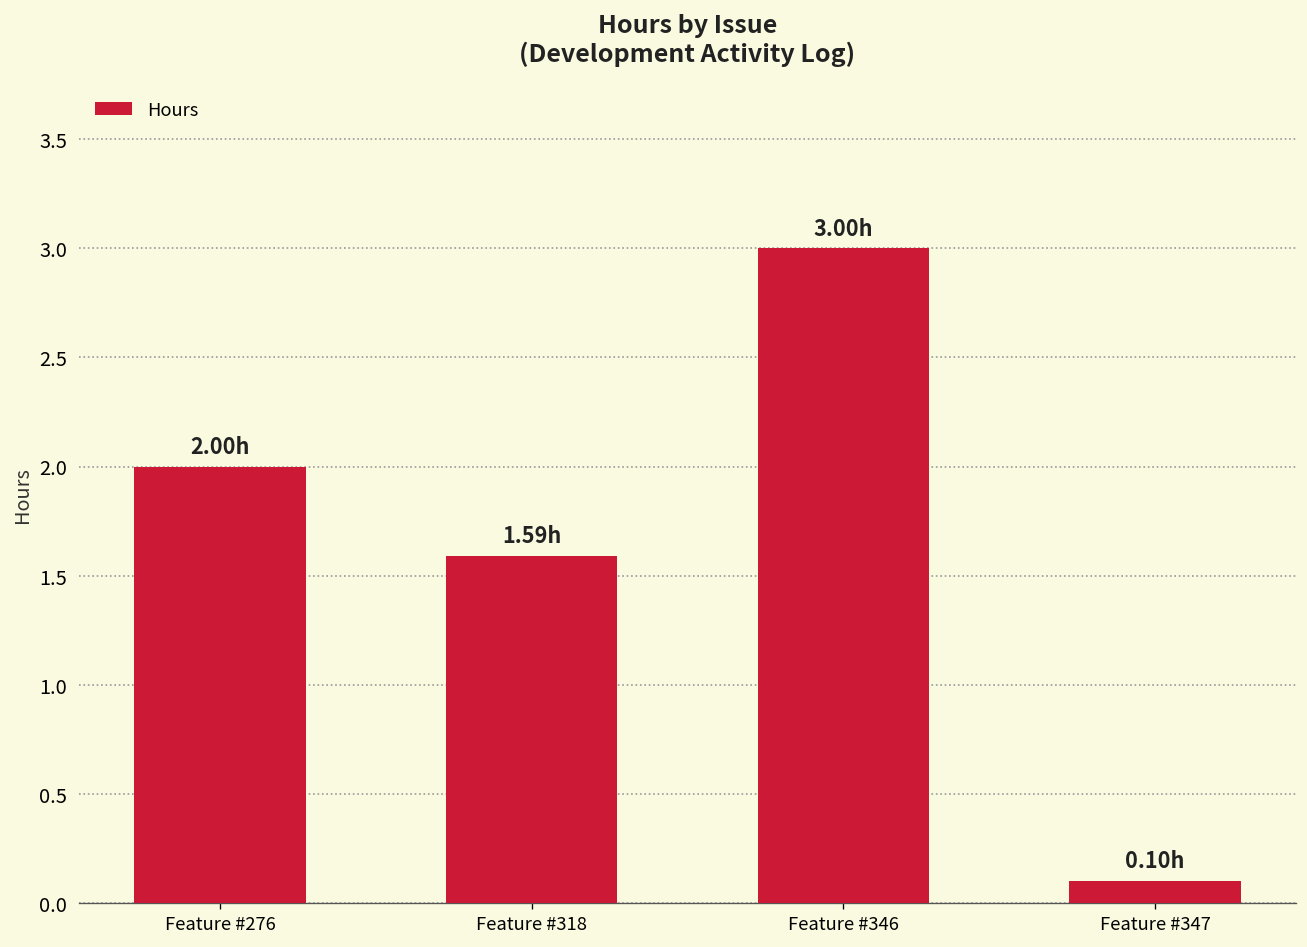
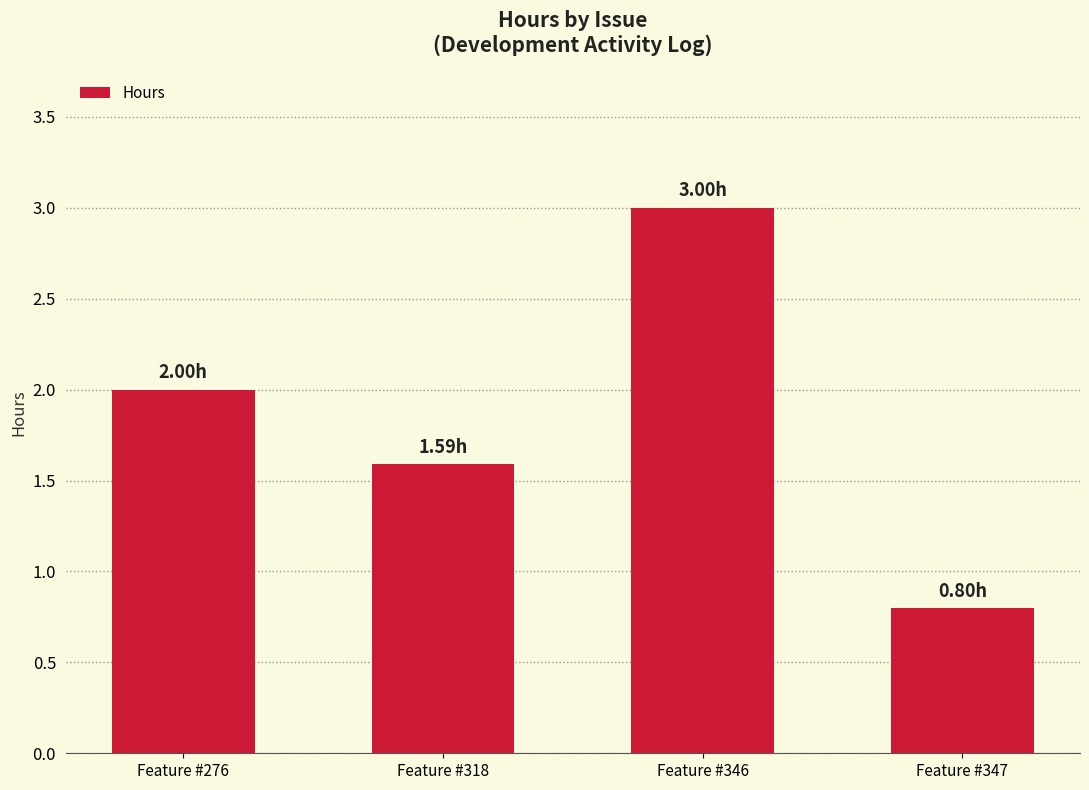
  {
    "Feature #276": "2.00h",
    "Feature #318": "1.59h",
    "Feature #346": "3.00h",
-   "Feature #347": "0.10h"
+   "Feature #347": "0.80h"
  }
